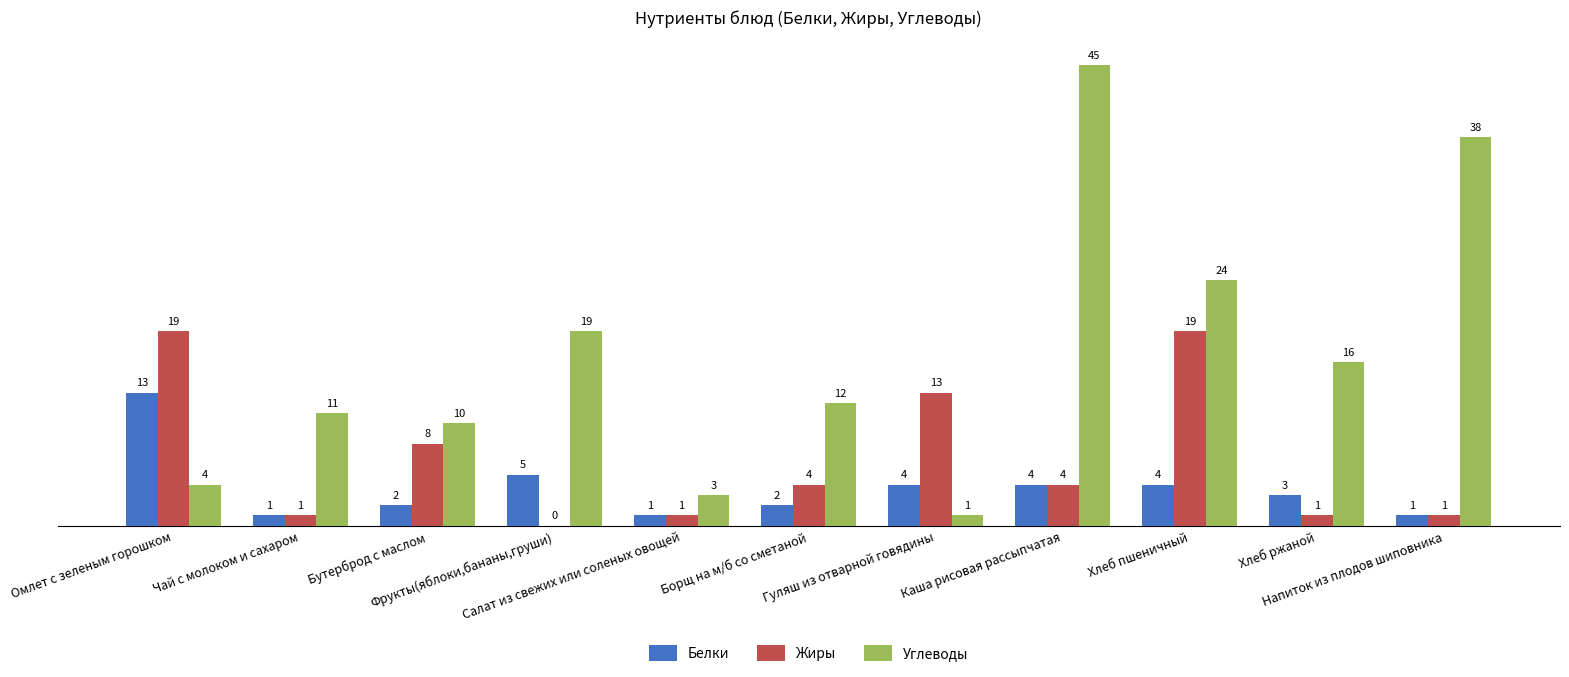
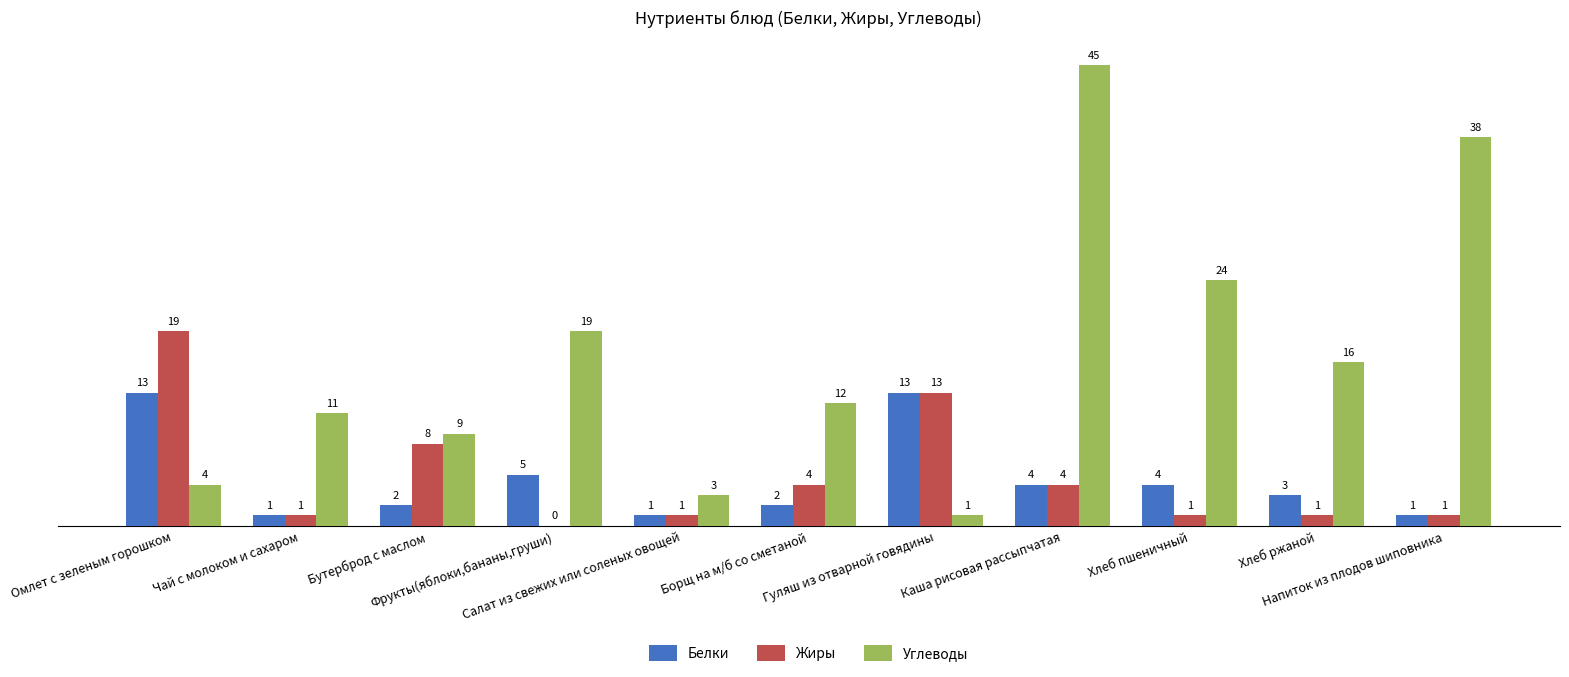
  {
    "Белки": {
      "Омлет с зеленым горошком": 13,
      "Чай с молоком и сахаром": 1,
      "Бутерброд с маслом": 2,
      "Фрукты(яблоки,бананы,груши)": 5,
      "Салат из свежих или соленых овощей": 1,
      "Борщ на м/б со сметаной": 2,
-     "Гуляш из отварной говядины": 4,
+     "Гуляш из отварной говядины": 13,
      "Каша рисовая рассыпчатая": 4,
      "Хлеб пшеничный": 4,
      "Хлеб ржаной": 3,
      "Напиток из плодов шиповника": 1
    },
    "Жиры": {
      "Омлет с зеленым горошком": 19,
      "Чай с молоком и сахаром": 1,
      "Бутерброд с маслом": 8,
      "Фрукты(яблоки,бананы,груши)": 0,
      "Салат из свежих или соленых овощей": 1,
      "Борщ на м/б со сметаной": 4,
      "Гуляш из отварной говядины": 13,
      "Каша рисовая рассыпчатая": 4,
-     "Хлеб пшеничный": 19,
+     "Хлеб пшеничный": 1,
      "Хлеб ржаной": 1,
      "Напиток из плодов шиповника": 1
    },
    "Углеводы": {
      "Омлет с зеленым горошком": 4,
      "Чай с молоком и сахаром": 11,
-     "Бутерброд с маслом": 10,
+     "Бутерброд с маслом": 9,
      "Фрукты(яблоки,бананы,груши)": 19,
      "Салат из свежих или соленых овощей": 3,
      "Борщ на м/б со сметаной": 12,
      "Гуляш из отварной говядины": 1,
      "Каша рисовая рассыпчатая": 45,
      "Хлеб пшеничный": 24,
      "Хлеб ржаной": 16,
      "Напиток из плодов шиповника": 38
    }
  }
